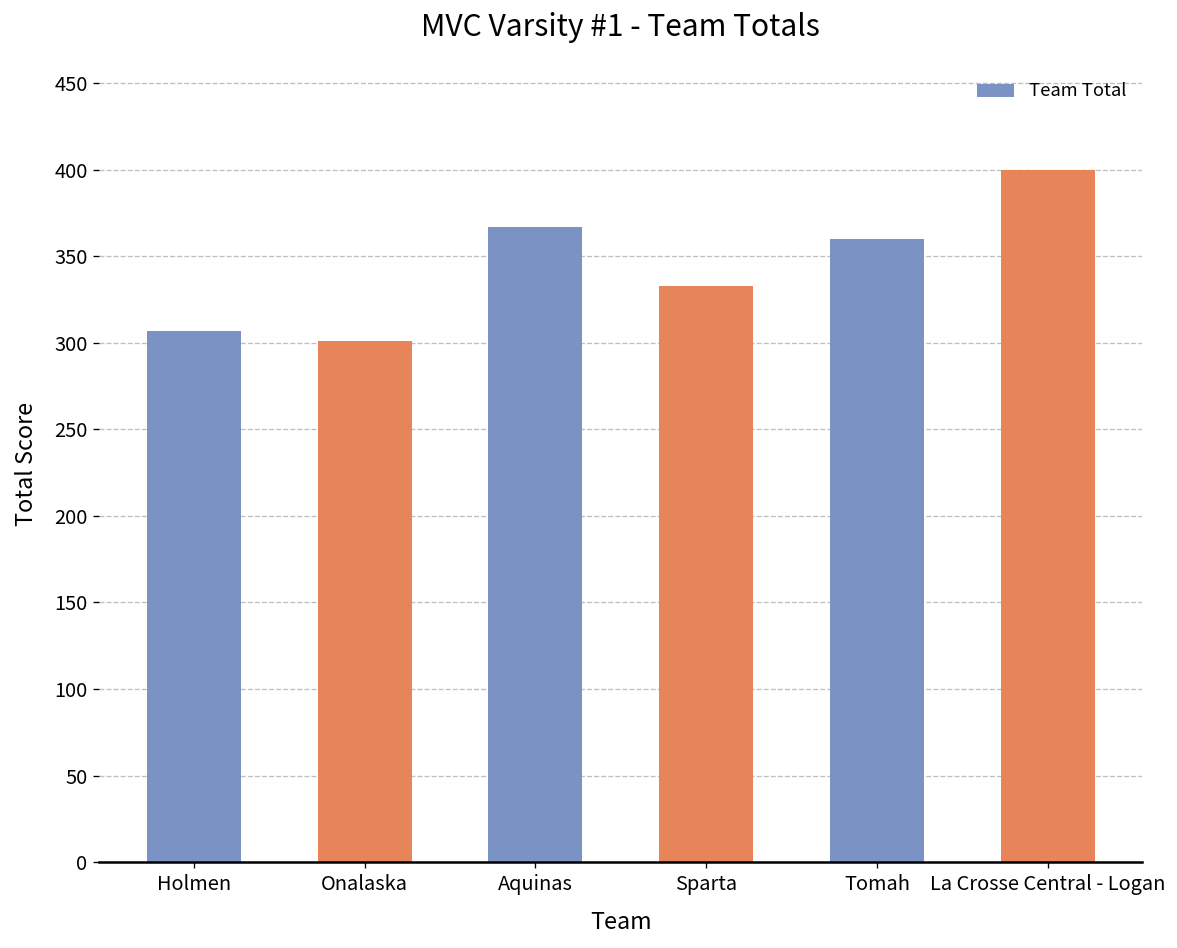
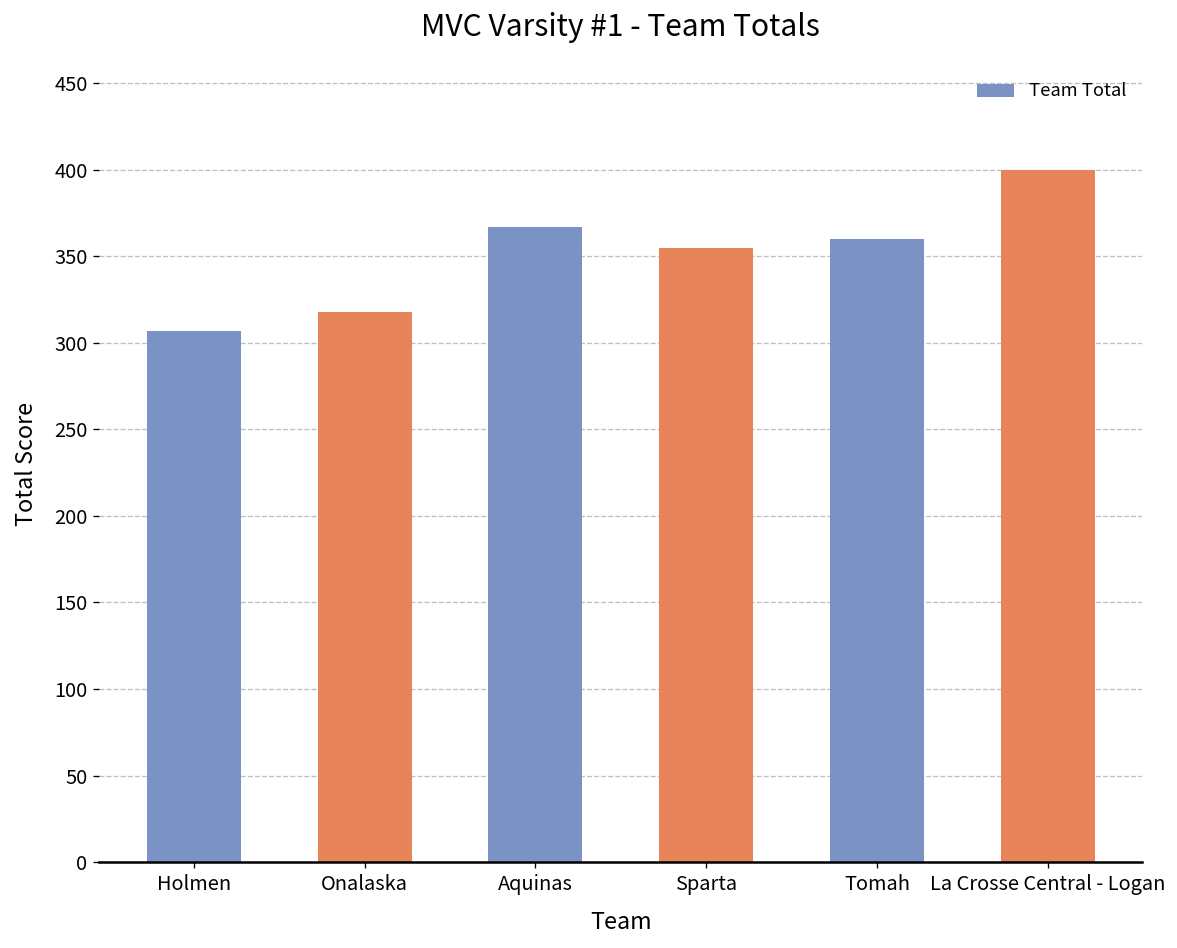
  {
    "Holmen": 307,
-   "Onalaska": 301,
+   "Onalaska": 318,
    "Aquinas": 367,
-   "Sparta": 333,
+   "Sparta": 355,
    "Tomah": 360,
    "La Crosse Central - Logan": 400
  }
